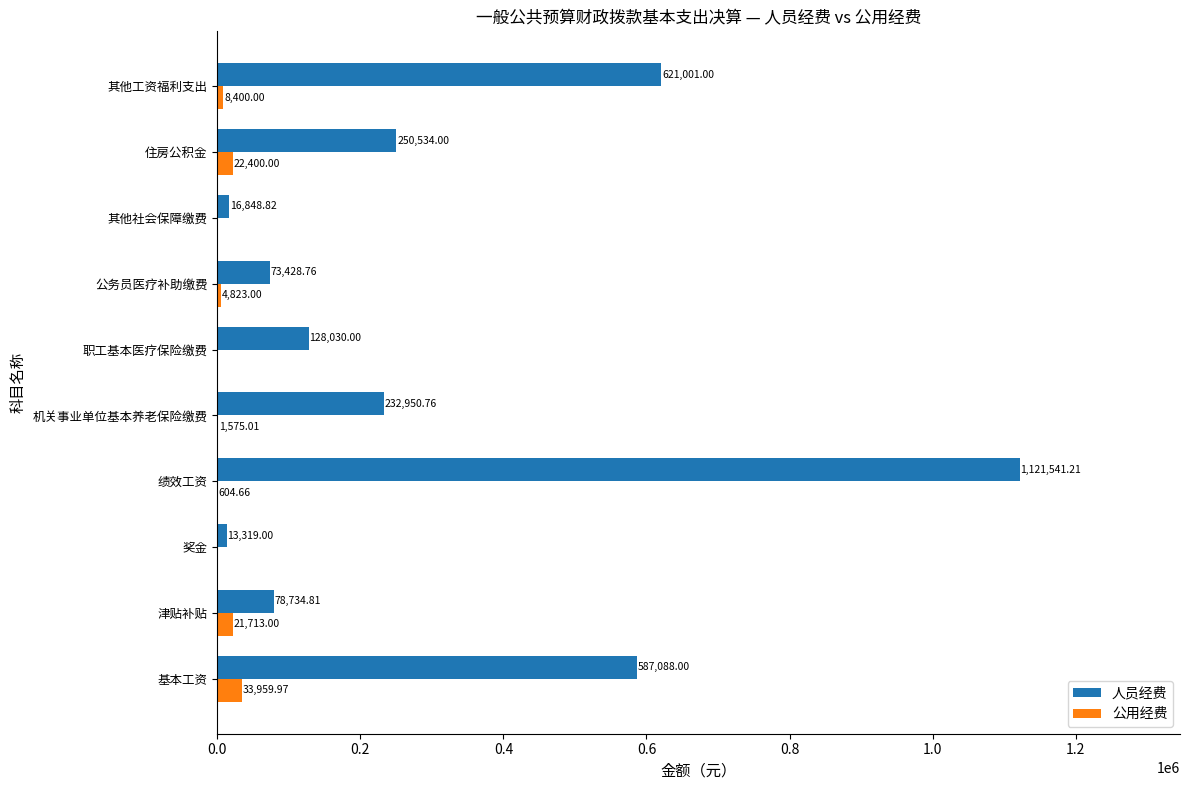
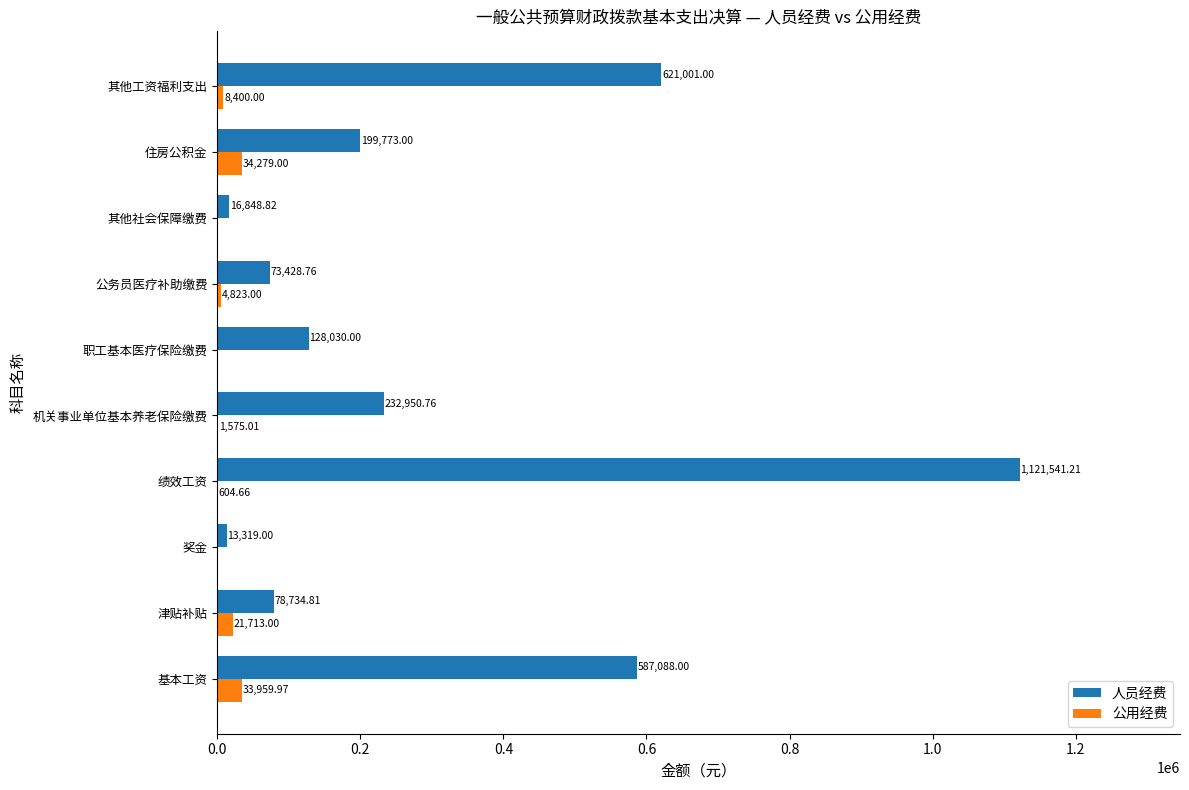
  {
    "人员经费": {
      "其他工资福利支出": "621,001.00",
-     "住房公积金": "250,534.00",
+     "住房公积金": "199,773.00",
      "其他社会保障缴费": "16,848.82",
      "公务员医疗补助缴费": "73,428.76",
      "职工基本医疗保险缴费": "128,030.00",
      "机关事业单位基本养老保险缴费": "232,950.76",
      "绩效工资": "1,121,541.21",
      "奖金": "13,319.00",
      "津贴补贴": "78,734.81",
      "基本工资": "587,088.00"
    },
    "公用经费": {
      "其他工资福利支出": "8,400.00",
-     "住房公积金": "22,400.00",
+     "住房公积金": "34,279.00",
      "公务员医疗补助缴费": "4,823.00",
      "机关事业单位基本养老保险缴费": "1,575.01",
      "绩效工资": "604.66",
      "津贴补贴": "21,713.00",
      "基本工资": "33,959.97"
    }
  }
